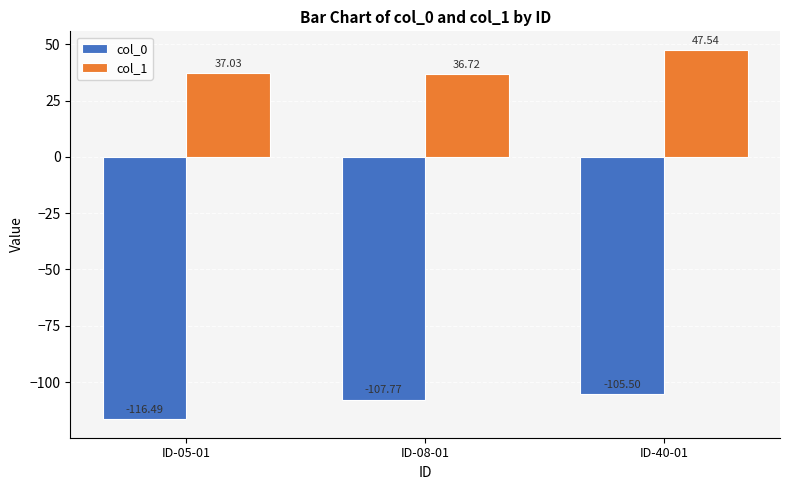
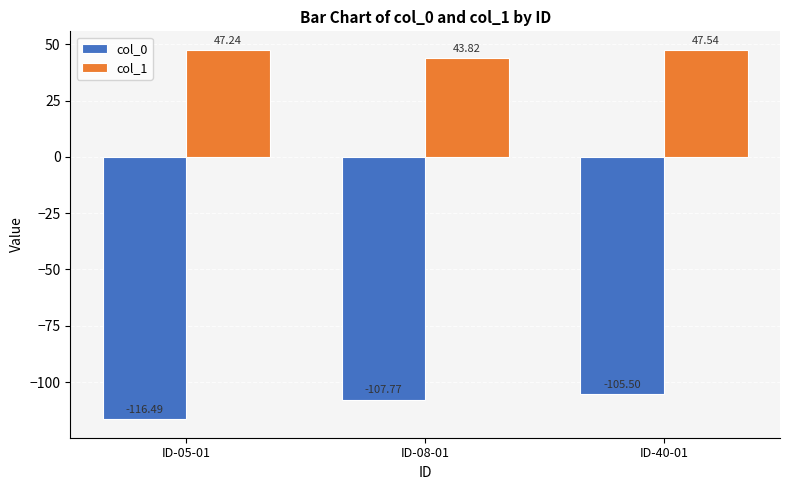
  {
    "col_0": {
      "ID-05-01": -116.49,
      "ID-08-01": -107.77,
      "ID-40-01": -105.50
    },
    "col_1": {
-     "ID-05-01": 37.03,
-     "ID-08-01": 36.72,
+     "ID-05-01": 47.24,
+     "ID-08-01": 43.82,
      "ID-40-01": 47.54
    }
  }
